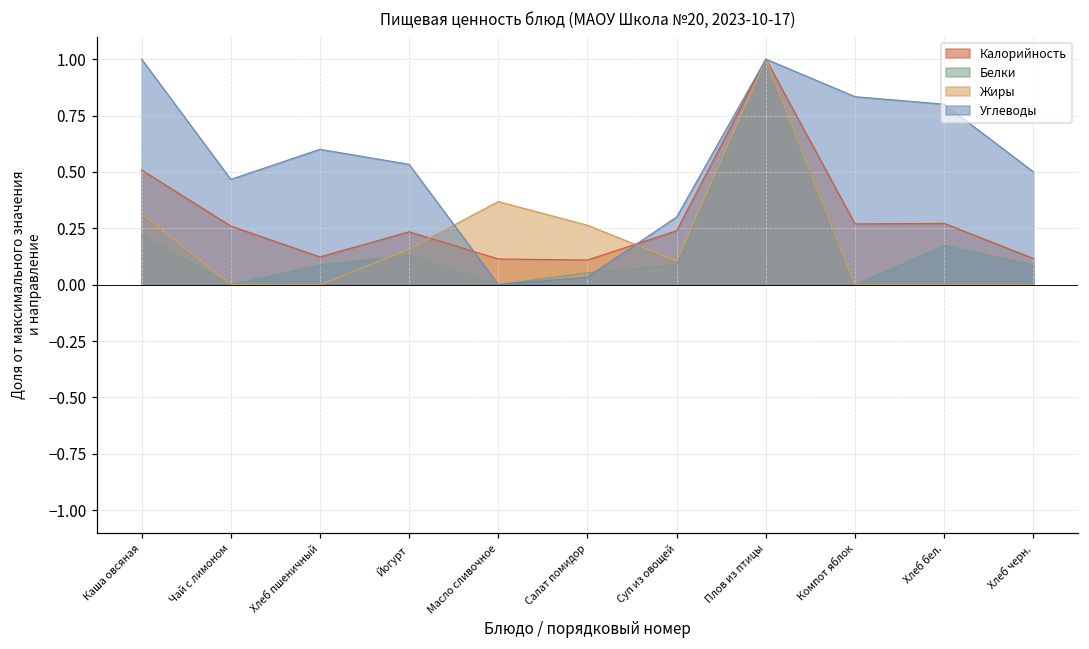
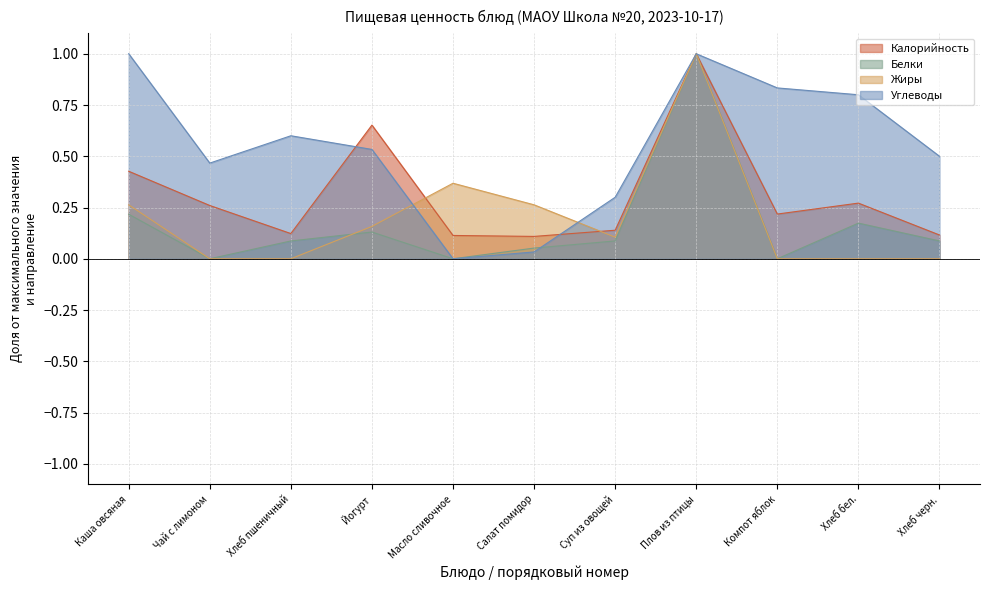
  {
    "Калорийность": {
-     "Каша овсяная": 0.51,
+     "Каша овсяная": 0.43,
      "Чай с лимоном": 0.26,
      "Хлеб пшеничный": 0.12,
-     "Йогурт": 0.23,
+     "Йогурт": 0.65,
      "Масло сливочное": 0.11,
      "Салат помидор": 0.11,
-     "Суп из овощей": 0.24,
-     "Компот яблок": 0.27,
+     "Суп из овощей": 0.14,
+     "Компот яблок": 0.22,
      "Хлеб бел.": 0.27,
      "Хлеб черн.": 0.12
    },
    "Жиры": {
-     "Каша овсяная": 0.32,
+     "Каша овсяная": 0.26,
      "Хлеб пшеничный": 0.00,
      "Йогурт": 0.16,
      "Масло сливочное": 0.37,
      "Салат помидор": 0.26,
      "Суп из овощей": 0.11,
      "Хлеб бел.": 0.00,
      "Хлеб черн.": 0.00
    }
  }
